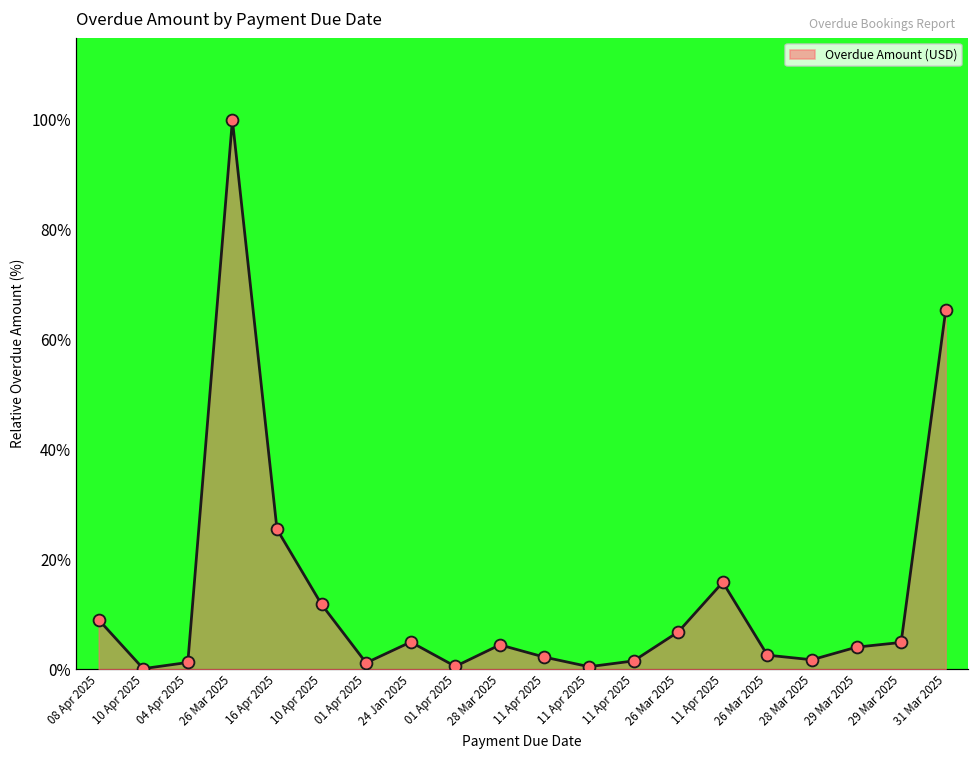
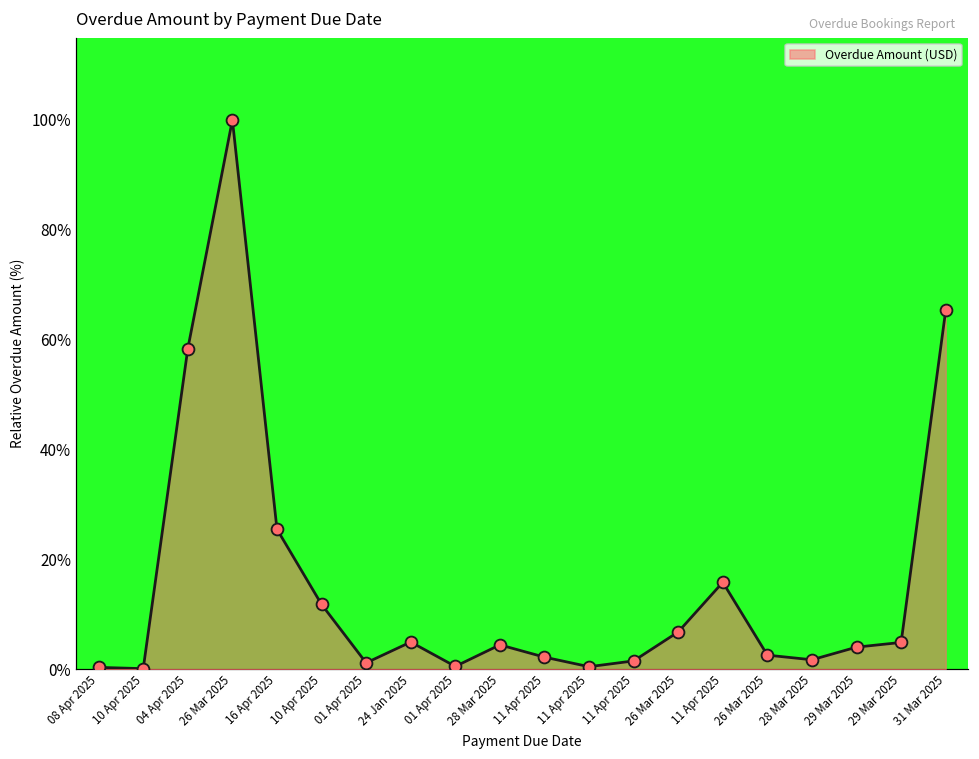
  {
-   "08 Apr 2025": "9%",
-   "04 Apr 2025": "1%",
+   "08 Apr 2025": "0%",
+   "04 Apr 2025": "58%",
    "16 Apr 2025": "25%",
    "24 Jan 2025": "5%",
    "31 Mar 2025": "65%"
  }
